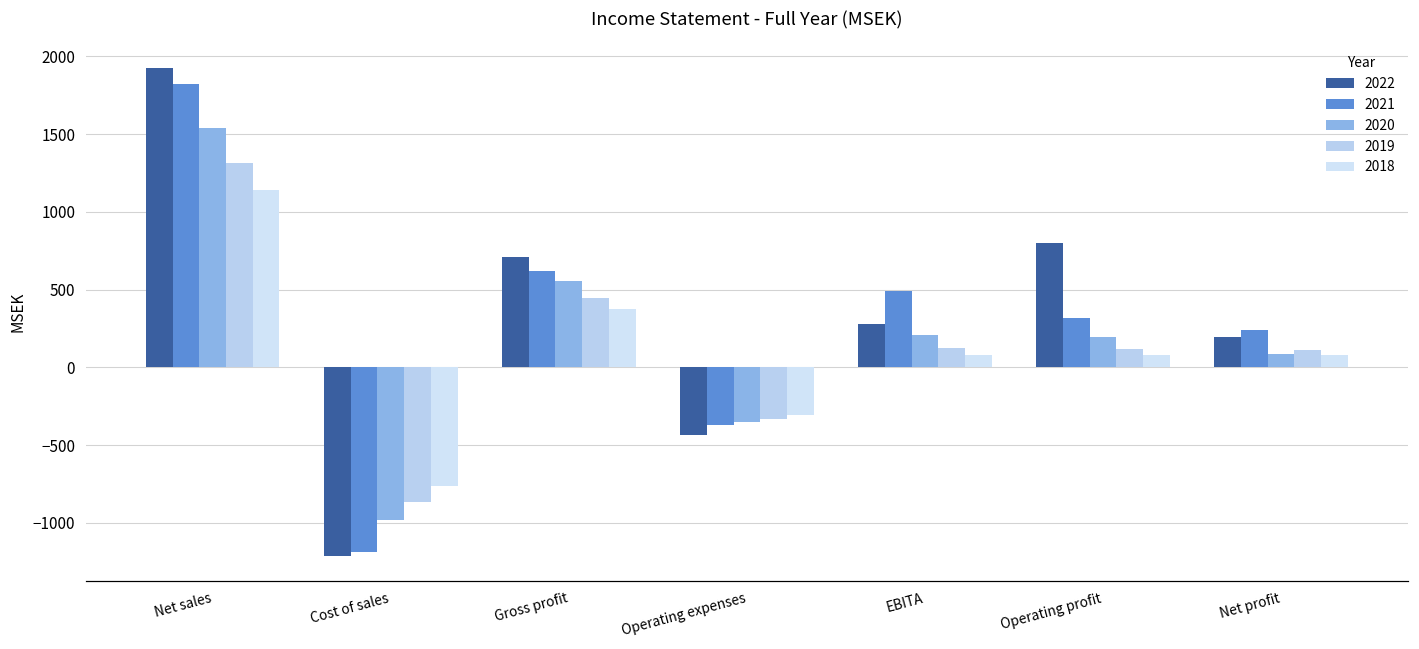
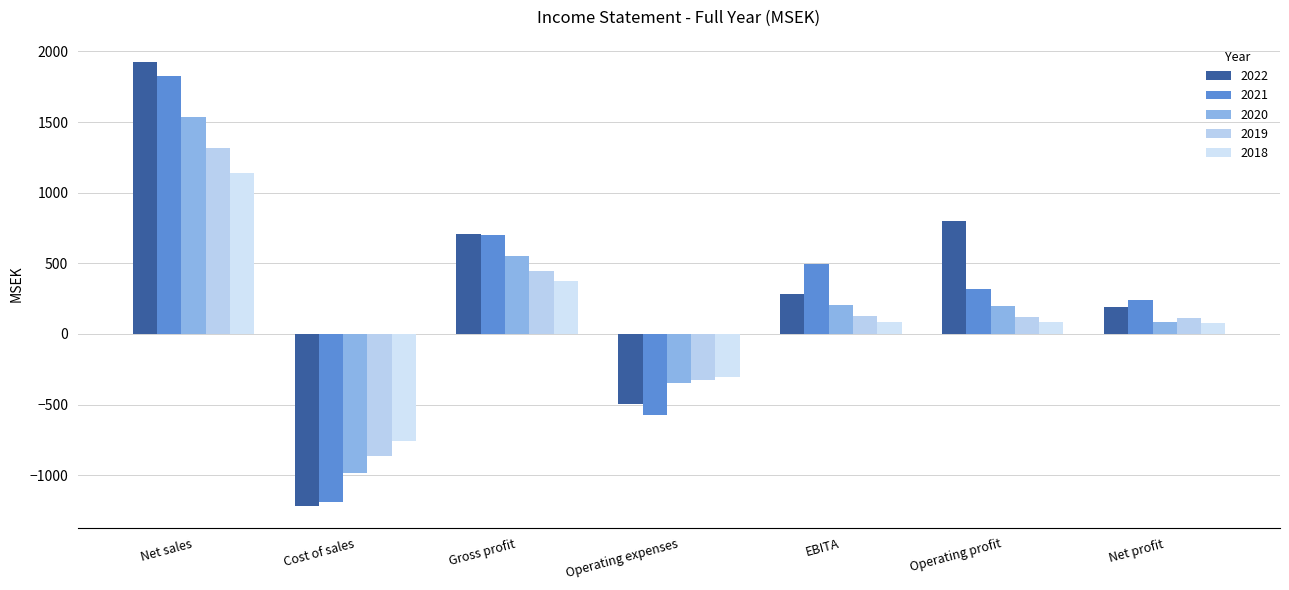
  {
    "2022": {
      "Net sales": 1930,
      "Cost of sales": -1210,
      "Gross profit": 710,
-     "Operating expenses": -440,
+     "Operating expenses": -500,
      "EBITA": 280,
      "Operating profit": 800,
      "Net profit": 190
    },
    "2021": {
      "Net sales": 1820,
      "Cost of sales": -1190,
-     "Gross profit": 620,
-     "Operating expenses": -370,
+     "Gross profit": 700,
+     "Operating expenses": -570,
      "EBITA": 490,
      "Operating profit": 320,
      "Net profit": 240
    }
  }
